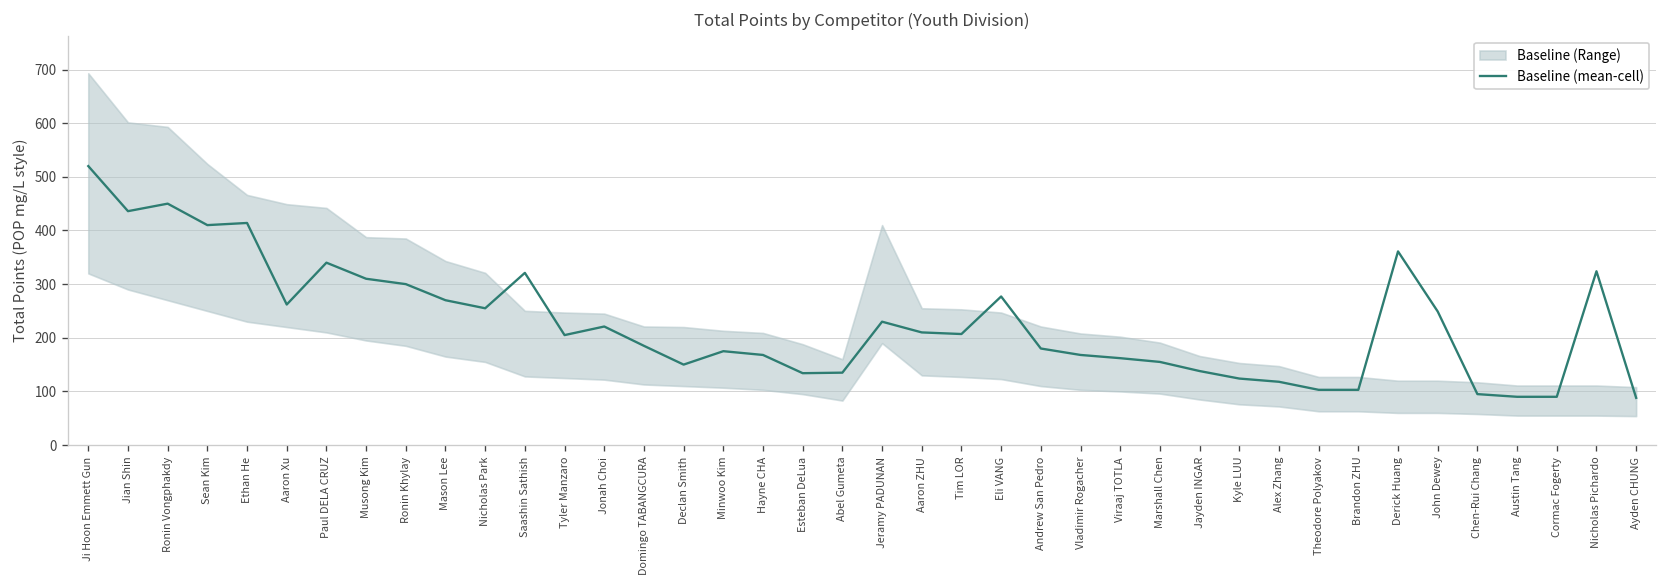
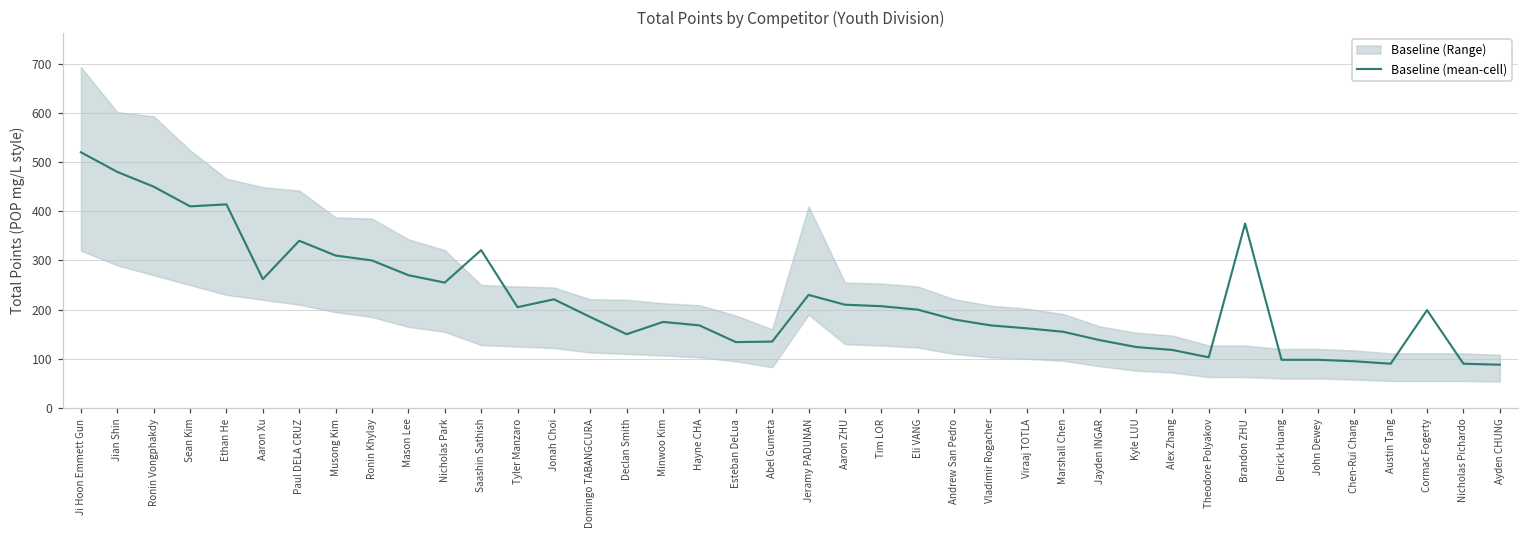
  {
    "Baseline (mean-cell)": {
      "Ji Hoon Emmett Gun": 520,
-     "Jian Shin": 440,
+     "Jian Shin": 480,
      "Ronin Vongphakdy": 450,
      "Sean Kim": 410,
      "Ethan He": 410,
      "Aaron Xu": 260,
      "Paul DELA CRUZ": 340,
      "Musong Kim": 310,
      "Ronin Khylay": 300,
      "Mason Lee": 270,
      "Nicholas Park": 260,
      "Saashin Sathish": 320,
      "Tyler Manzaro": 210,
      "Jonah Choi": 220,
      "Domingo TABANGCURA": 190,
      "Declan Smith": 150,
      "Minwoo Kim": 180,
      "Hayne CHA": 170,
      "Esteban DeLua": 130,
      "Abel Gumeta": 140,
      "Jeramy PADUNAN": 230,
      "Aaron ZHU": 210,
      "Tim LOR": 210,
-     "Eli VANG": 280,
+     "Eli VANG": 200,
      "Andrew San Pedro": 180,
      "Vladimir Rogacher": 170,
      "Viraaj TOTLA": 160,
      "Marshall Chen": 160,
      "Jayden INGAR": 140,
      "Kyle LUU": 120,
      "Alex Zhang": 120,
      "Theodore Polyakov": 100,
-     "Brandon ZHU": 100,
-     "Derick Huang": 360,
-     "John Dewey": 250,
+     "Brandon ZHU": 380,
+     "Derick Huang": 100,
+     "John Dewey": 100,
      "Chen-Rui Chang": 100,
      "Austin Tang": 90,
-     "Cormac Fogerty": 90,
-     "Nicholas Pichardo": 320,
+     "Cormac Fogerty": 200,
+     "Nicholas Pichardo": 90,
      "Ayden CHUNG": 90
    }
  }
